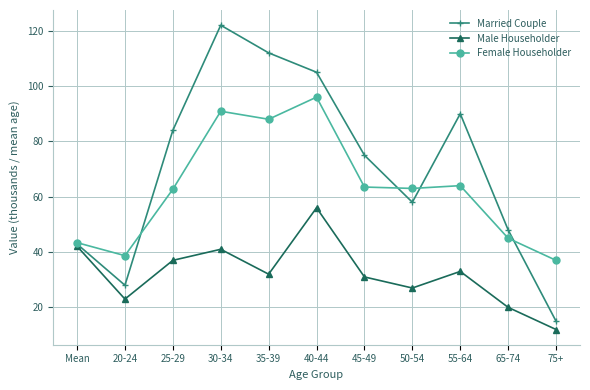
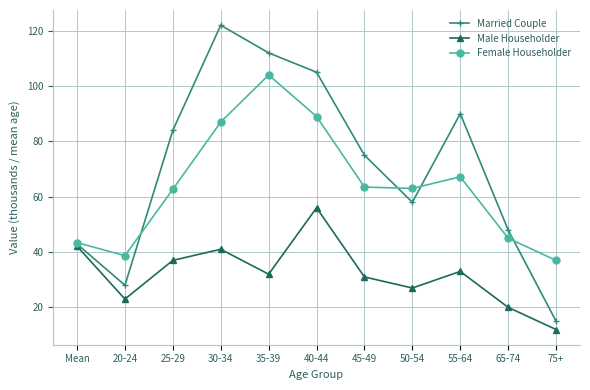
  {
    "Female Householder": {
      "20-24": 39,
      "25-29": 63,
-     "30-34": 91,
-     "35-39": 88,
-     "40-44": 96,
+     "30-34": 87,
+     "35-39": 104,
+     "40-44": 89,
      "45-49": 64,
      "50-54": 63,
-     "55-64": 64,
+     "55-64": 67,
      "65-74": 45,
      "75+": 37
    }
  }
